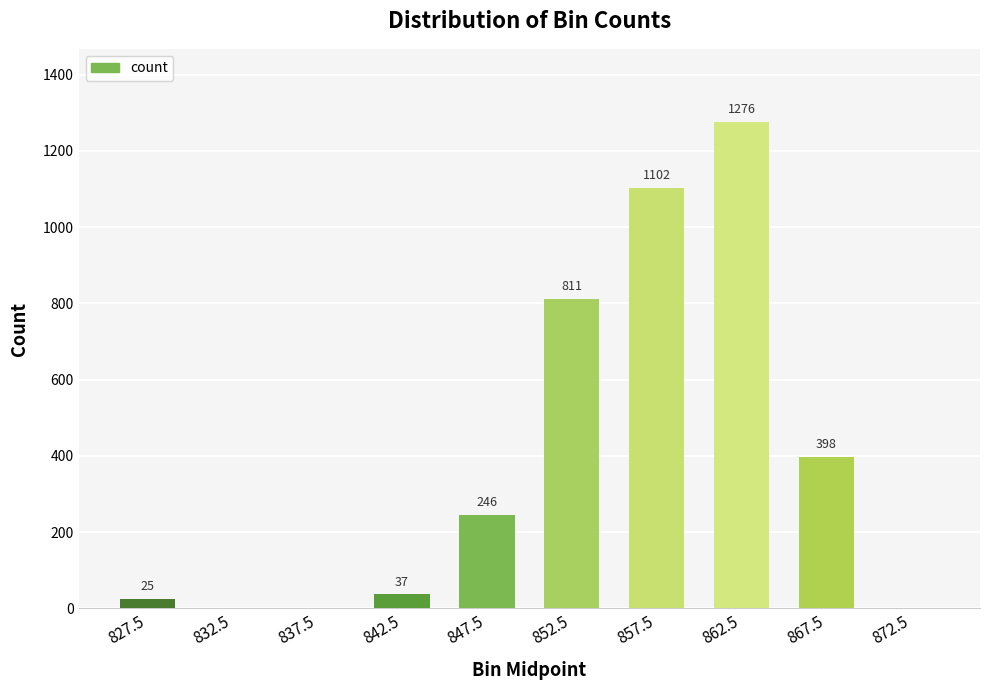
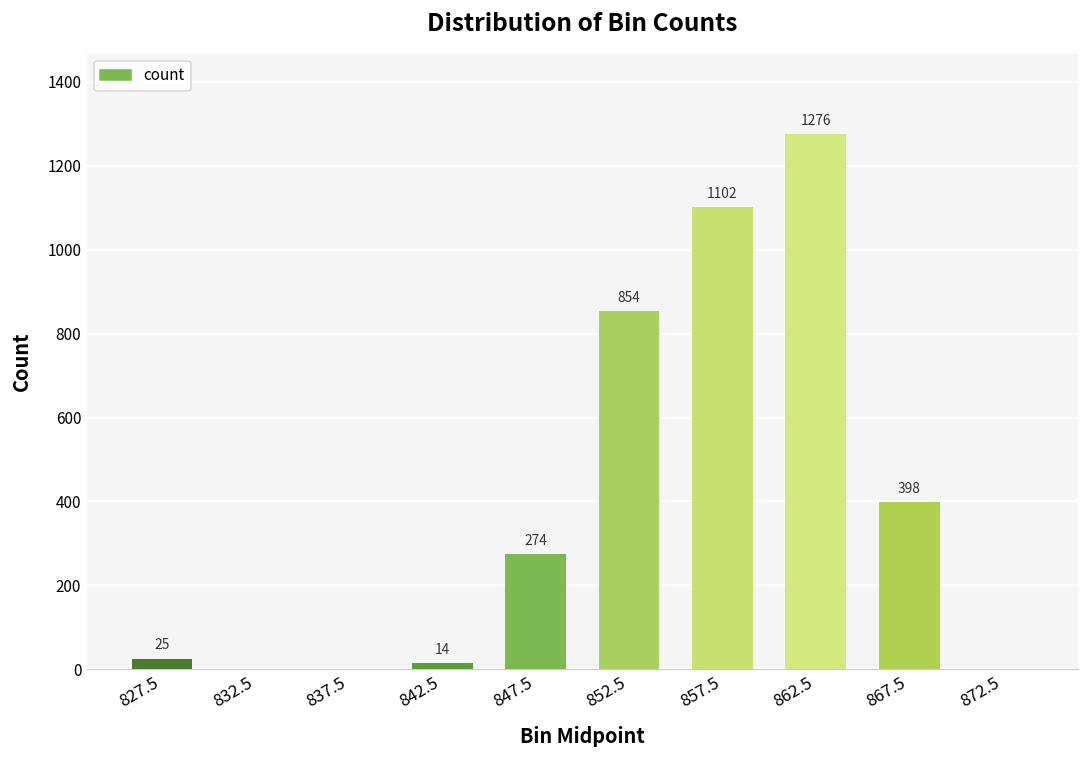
  {
    "827.5": 25,
-   "842.5": 37,
-   "847.5": 246,
-   "852.5": 811,
+   "842.5": 14,
+   "847.5": 274,
+   "852.5": 854,
    "857.5": 1102,
    "862.5": 1276,
    "867.5": 398
  }
